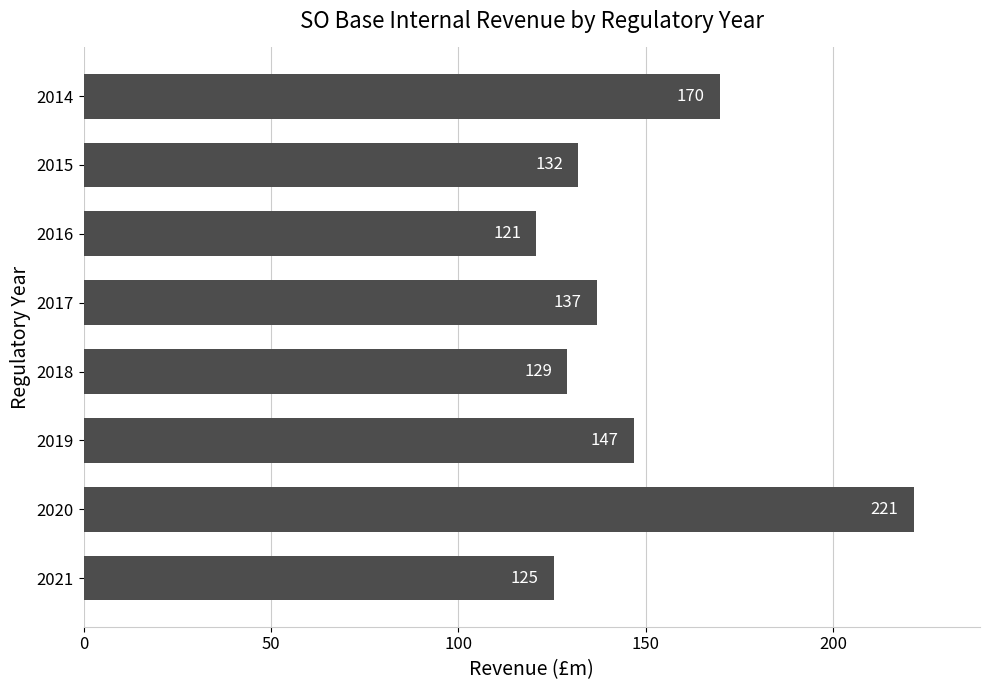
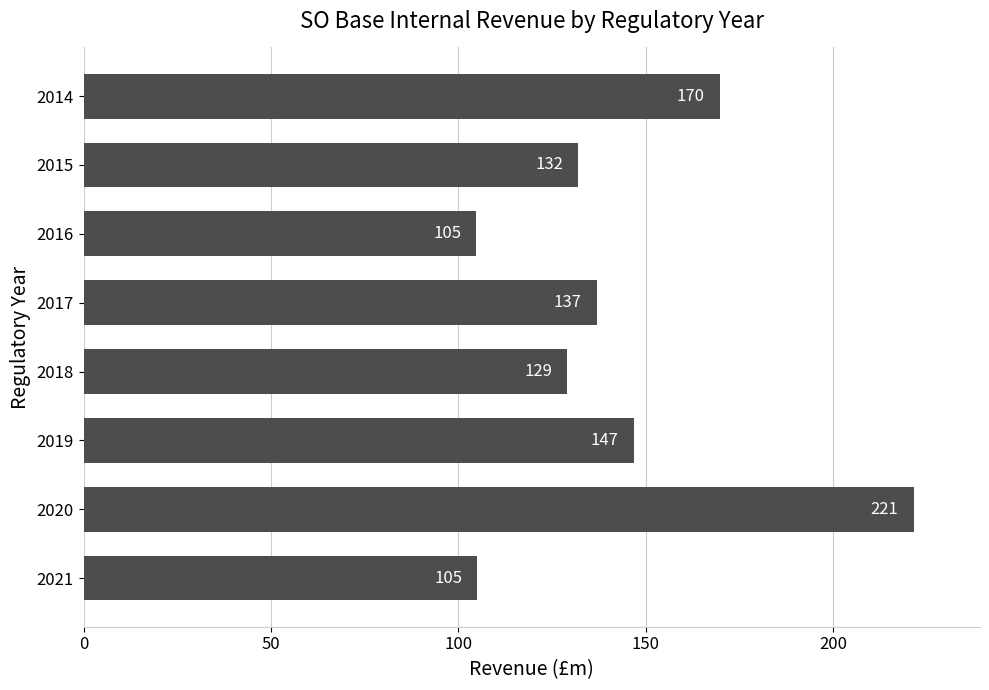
  {
    "2014": 170,
    "2015": 132,
-   "2016": 121,
+   "2016": 105,
    "2017": 137,
    "2018": 129,
    "2019": 147,
    "2020": 221,
-   "2021": 125
+   "2021": 105
  }
